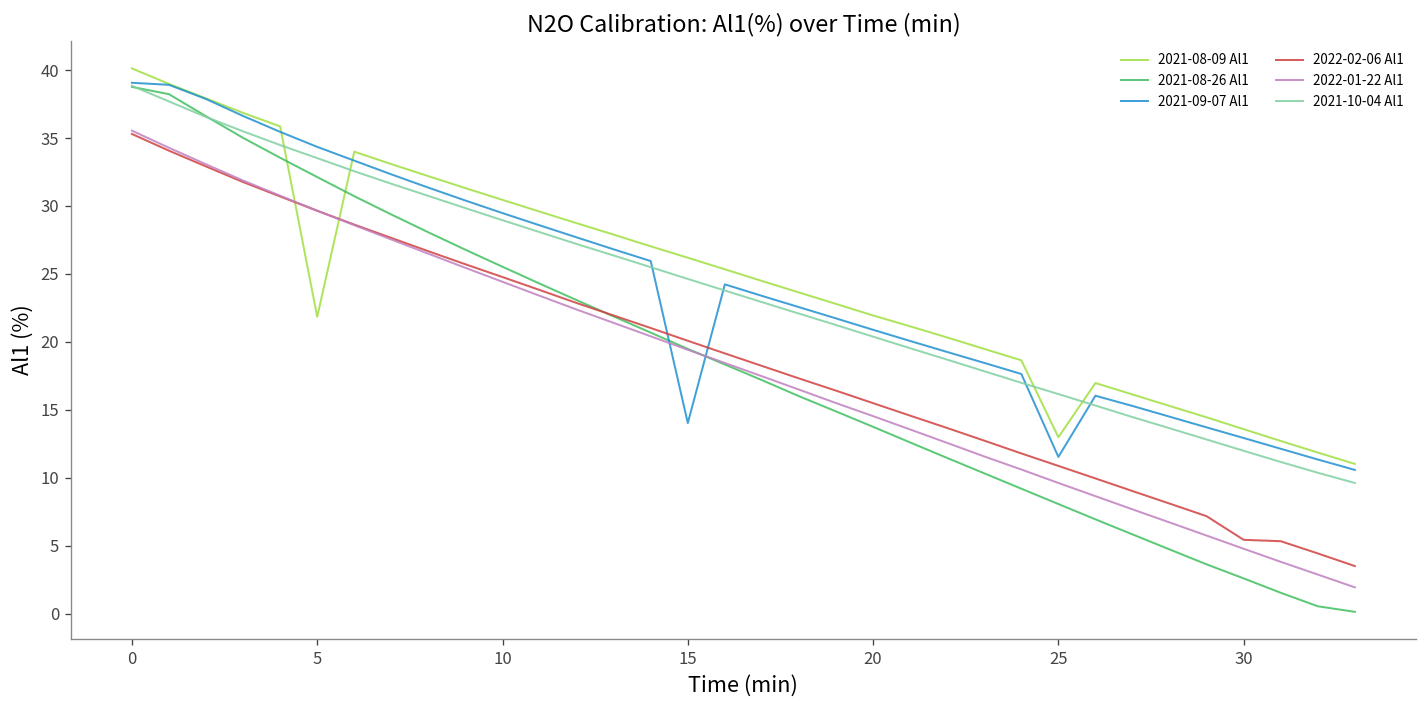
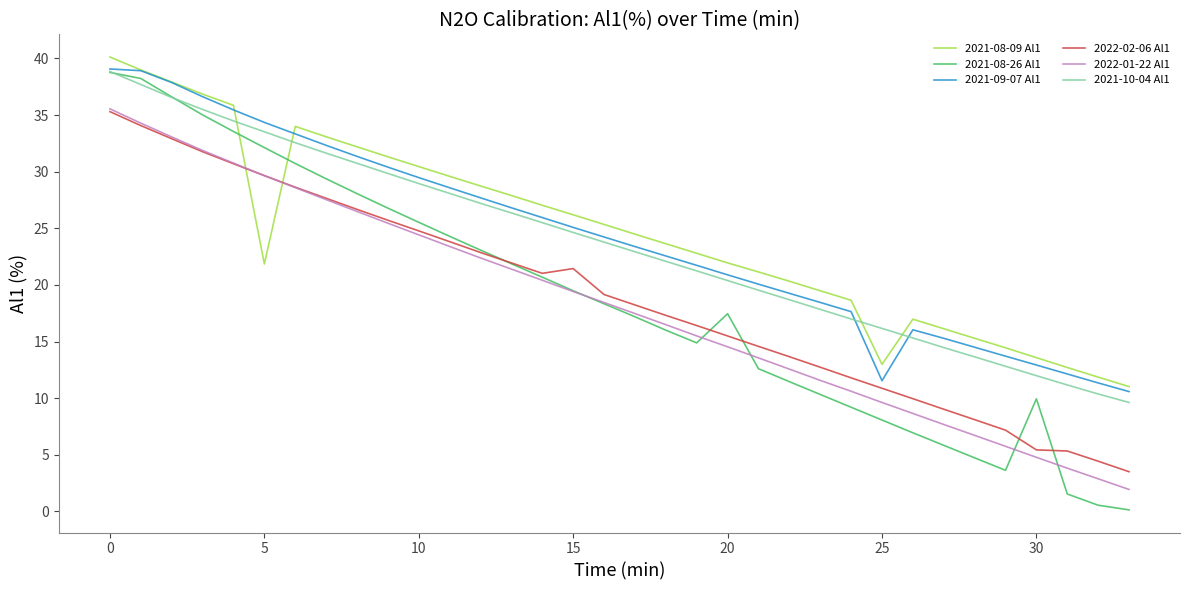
  {
    "2021-08-09 Al1": {
      "0": 40.1,
      "5": 21.8,
      "10": 30.4,
      "15": 26.2,
      "20": 21.9,
      "25": 13.0,
      "30": 13.6
    },
    "2021-08-26 Al1": {
      "5": 32.1,
      "10": 25.5,
-     "20": 13.7,
+     "20": 17.5,
      "25": 8.1,
-     "30": 2.6
+     "30": 9.9
    },
    "2021-09-07 Al1": {
      "5": 34.4,
      "10": 29.5,
-     "15": 14.0,
+     "15": 25.1,
      "20": 20.9,
      "25": 11.5,
      "30": 12.9
    },
    "2022-02-06 Al1": {
      "0": 35.3,
      "10": 24.8,
-     "15": 20.1,
+     "15": 21.4,
      "20": 15.5,
      "25": 10.9,
      "30": 5.4
    },
    "2022-01-22 Al1": {
      "0": 35.5,
      "10": 24.4,
      "20": 14.5,
      "25": 9.6,
      "30": 4.8
    },
    "2021-10-04 Al1": {
      "5": 33.5,
      "10": 29.0,
      "15": 24.6,
      "20": 20.4,
      "25": 16.2,
      "30": 12.0
    }
  }
